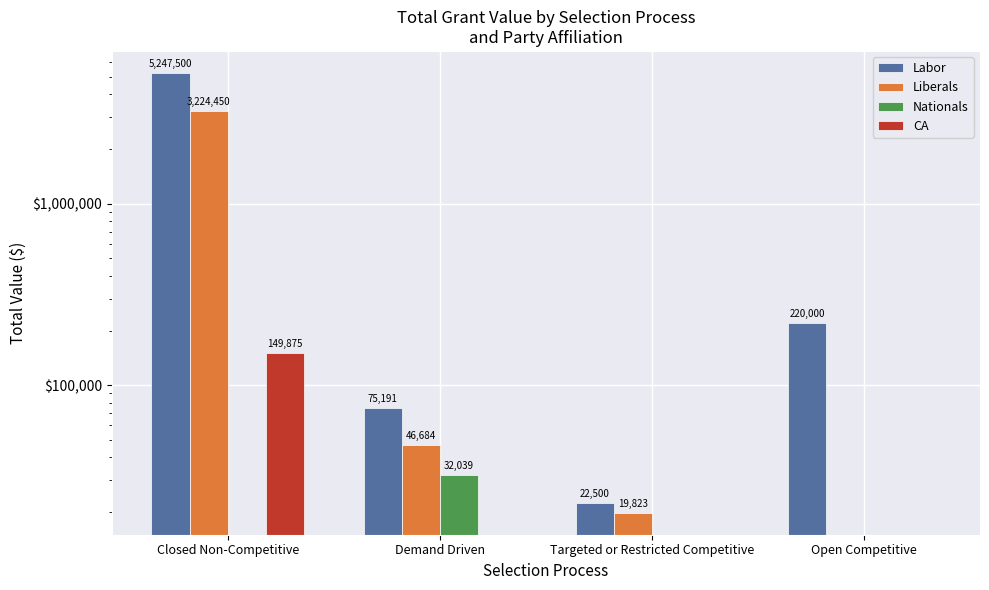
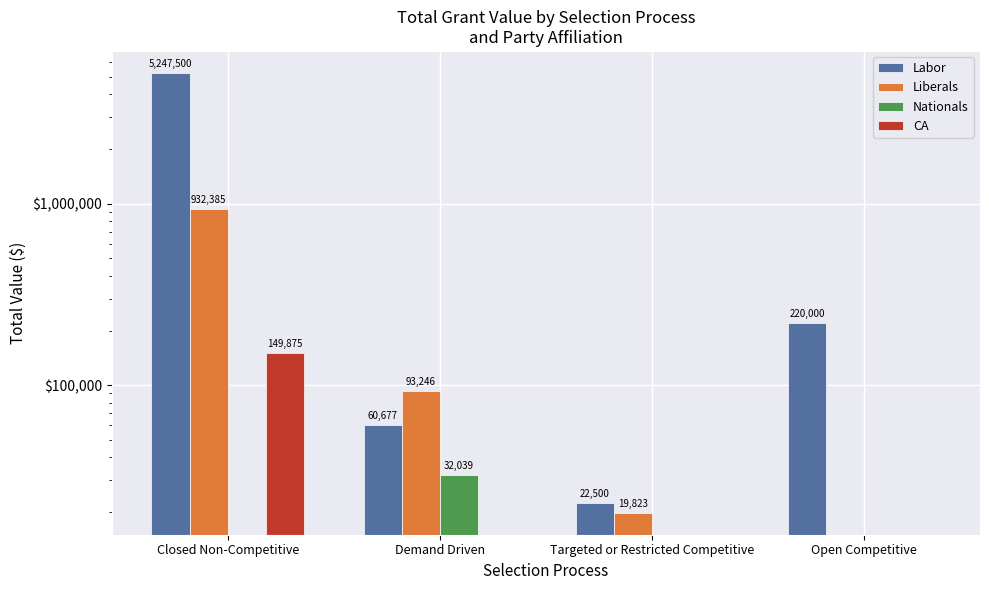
  {
    "Labor": {
      "Closed Non-Competitive": "5,247,500",
-     "Demand Driven": "75,191",
+     "Demand Driven": "60,677",
      "Targeted or Restricted Competitive": "22,500",
      "Open Competitive": "220,000"
    },
    "Liberals": {
-     "Closed Non-Competitive": "3,224,450",
-     "Demand Driven": "46,684",
+     "Closed Non-Competitive": "932,385",
+     "Demand Driven": "93,246",
      "Targeted or Restricted Competitive": "19,823"
    },
    "Nationals": {
      "Demand Driven": "32,039"
    },
    "CA": {
      "Closed Non-Competitive": "149,875"
    }
  }
